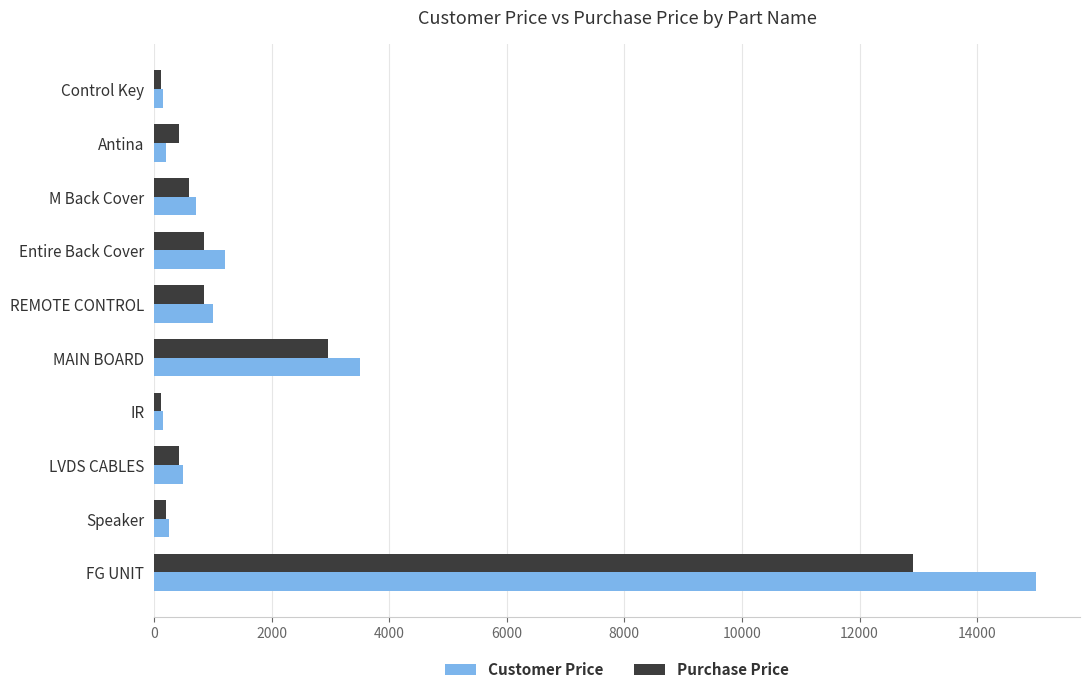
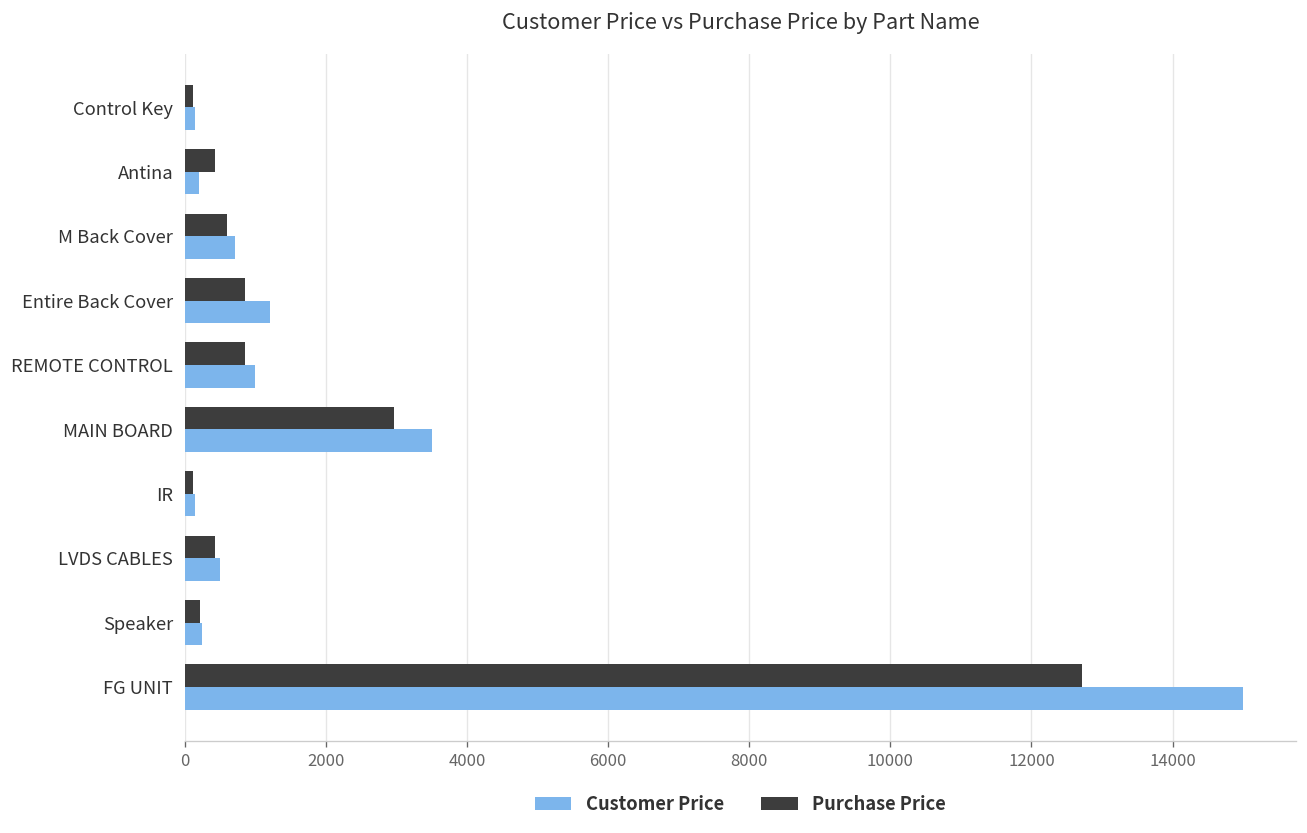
  {
    "Customer Price": {
      "Control Key": 200,
      "Antina": 200,
      "M Back Cover": 700,
      "Entire Back Cover": 1200,
      "REMOTE CONTROL": 1000,
      "MAIN BOARD": 3500,
      "IR": 200,
      "LVDS CABLES": 500,
      "Speaker": 300,
      "FG UNIT": 15000
    },
    "Purchase Price": {
      "Control Key": 100,
      "Antina": 400,
      "M Back Cover": 600,
      "Entire Back Cover": 900,
      "REMOTE CONTROL": 800,
      "MAIN BOARD": 3000,
      "IR": 100,
      "LVDS CABLES": 400,
      "Speaker": 200,
-     "FG UNIT": 12900
+     "FG UNIT": 12700
    }
  }
